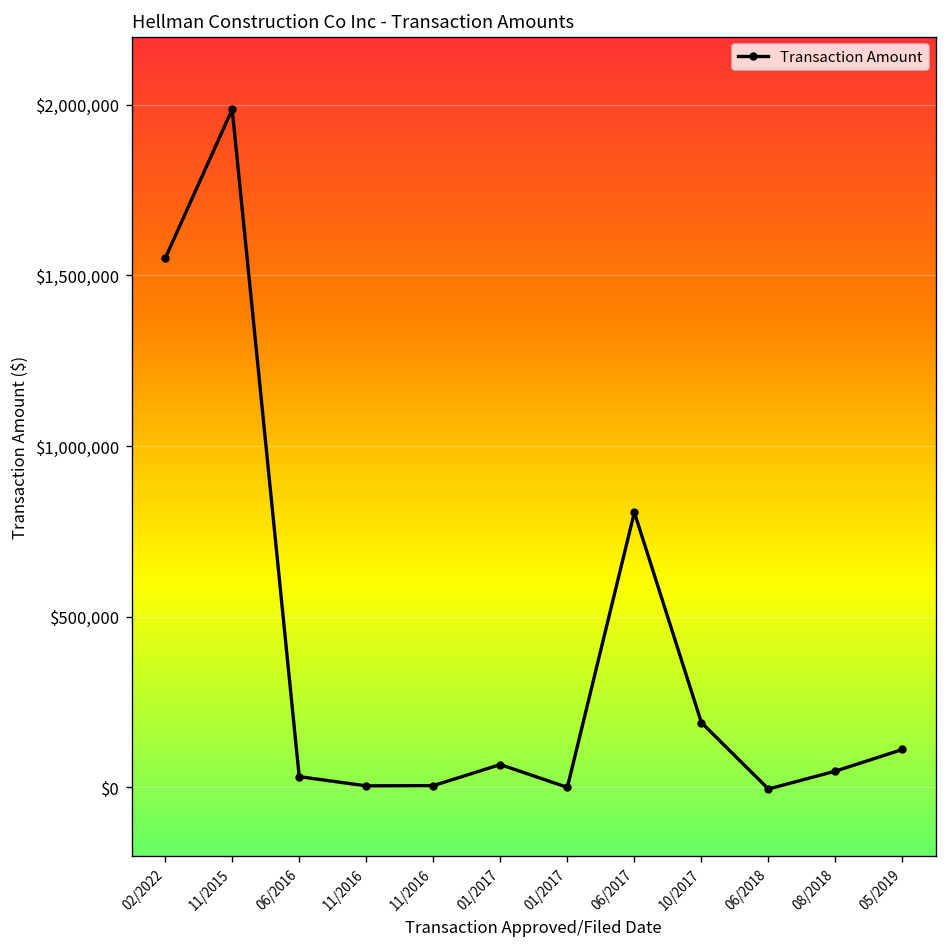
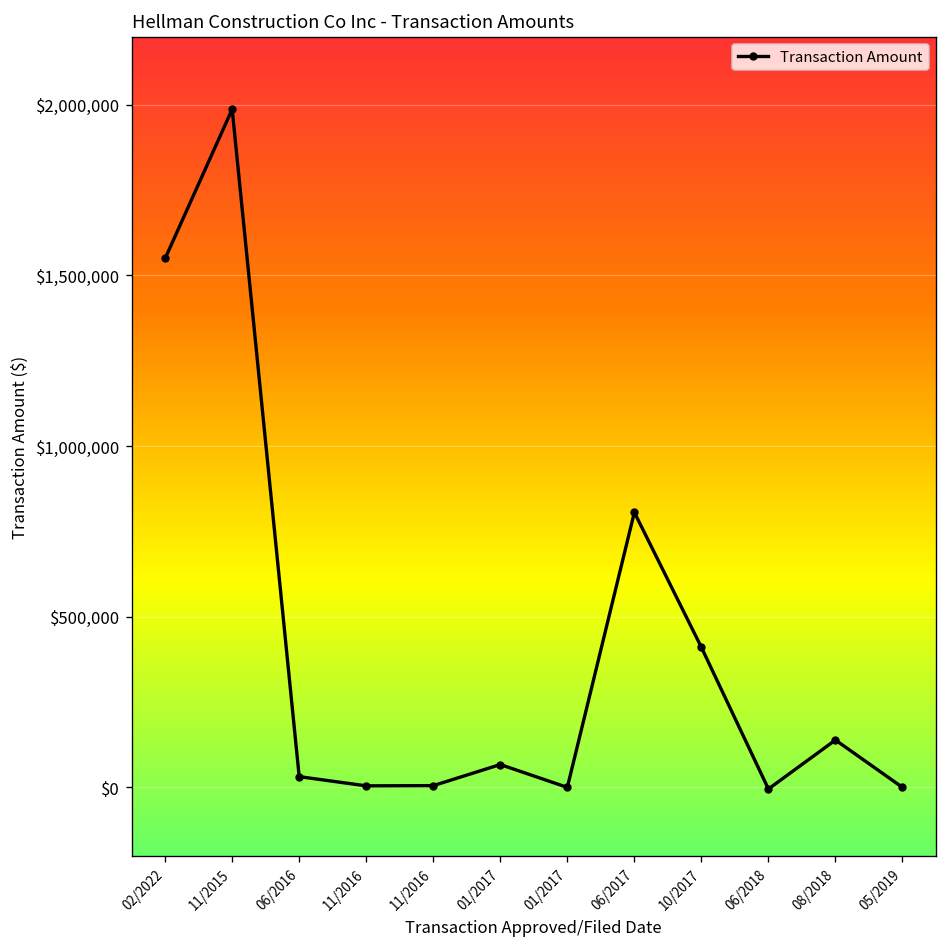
  {
    "02/2022": "$1,550,000",
    "11/2015": "$1,990,000",
    "06/2016": "$30,000",
    "06/2017": "$810,000",
-   "10/2017": "$190,000",
+   "10/2017": "$410,000",
    "06/2018": "$0",
-   "08/2018": "$50,000",
-   "05/2019": "$110,000"
+   "08/2018": "$140,000",
+   "05/2019": "$0"
  }
